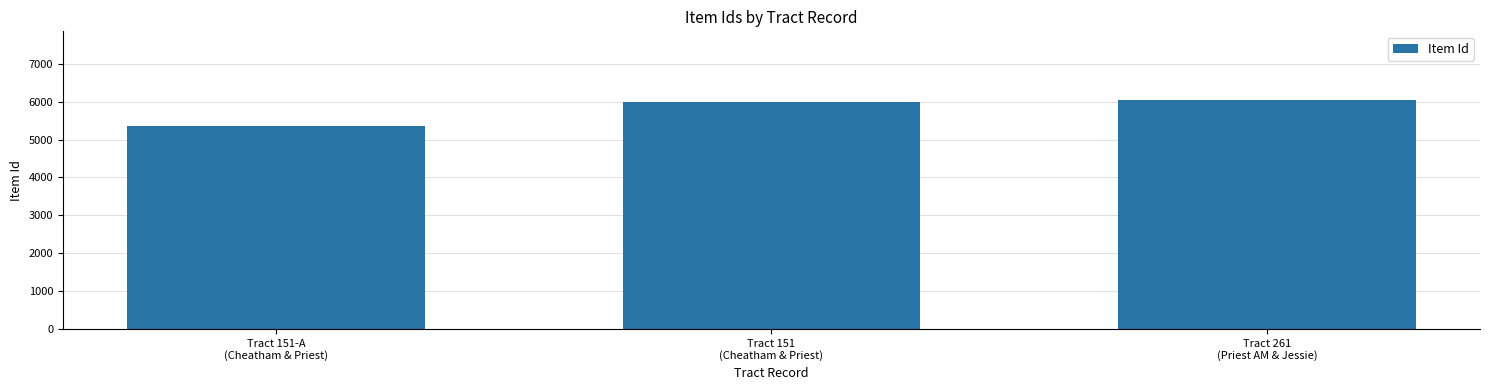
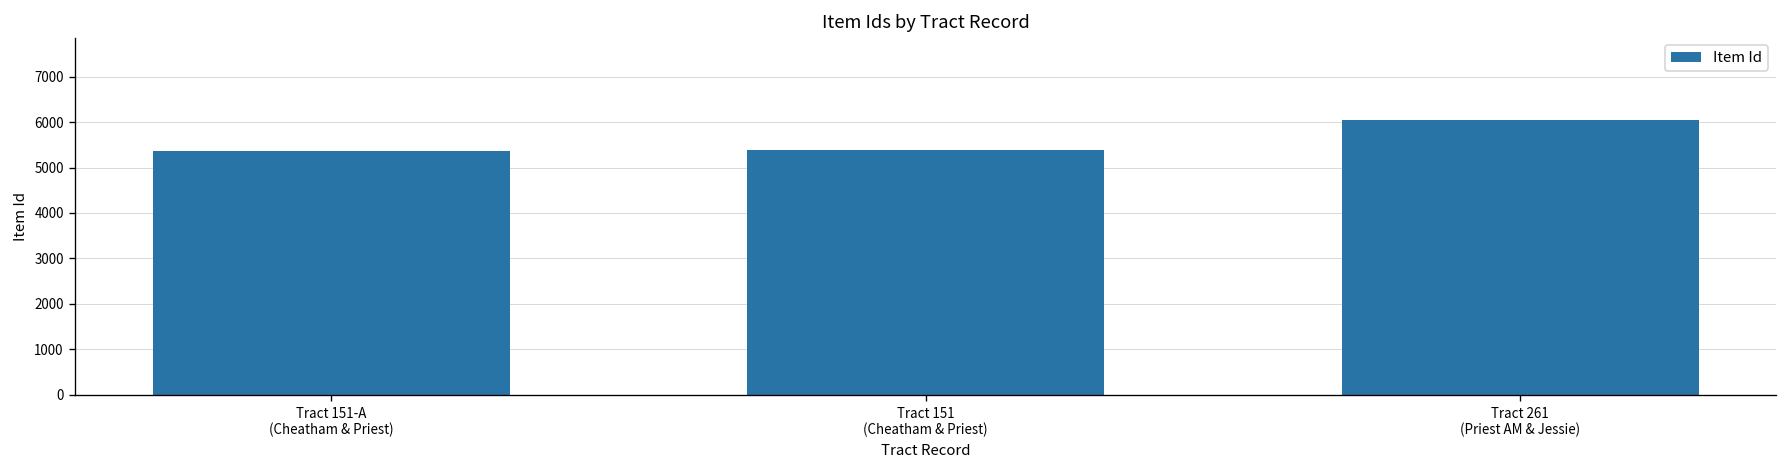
  {
    "Tract 151-A (Cheatham & Priest)": 5400,
-   "Tract 151 (Cheatham & Priest)": 6000,
+   "Tract 151 (Cheatham & Priest)": 5400,
    "Tract 261 (Priest AM & Jessie)": 6000
  }
